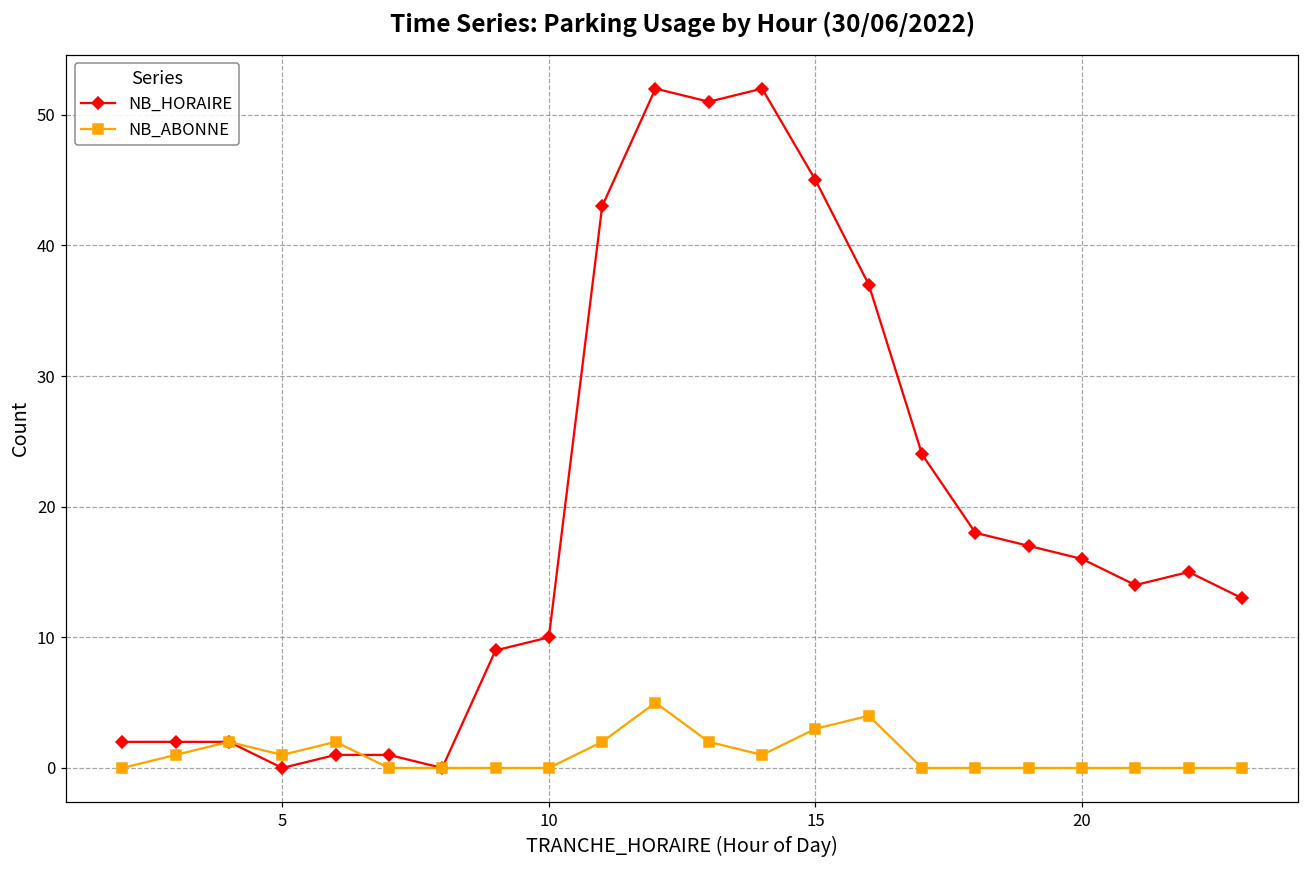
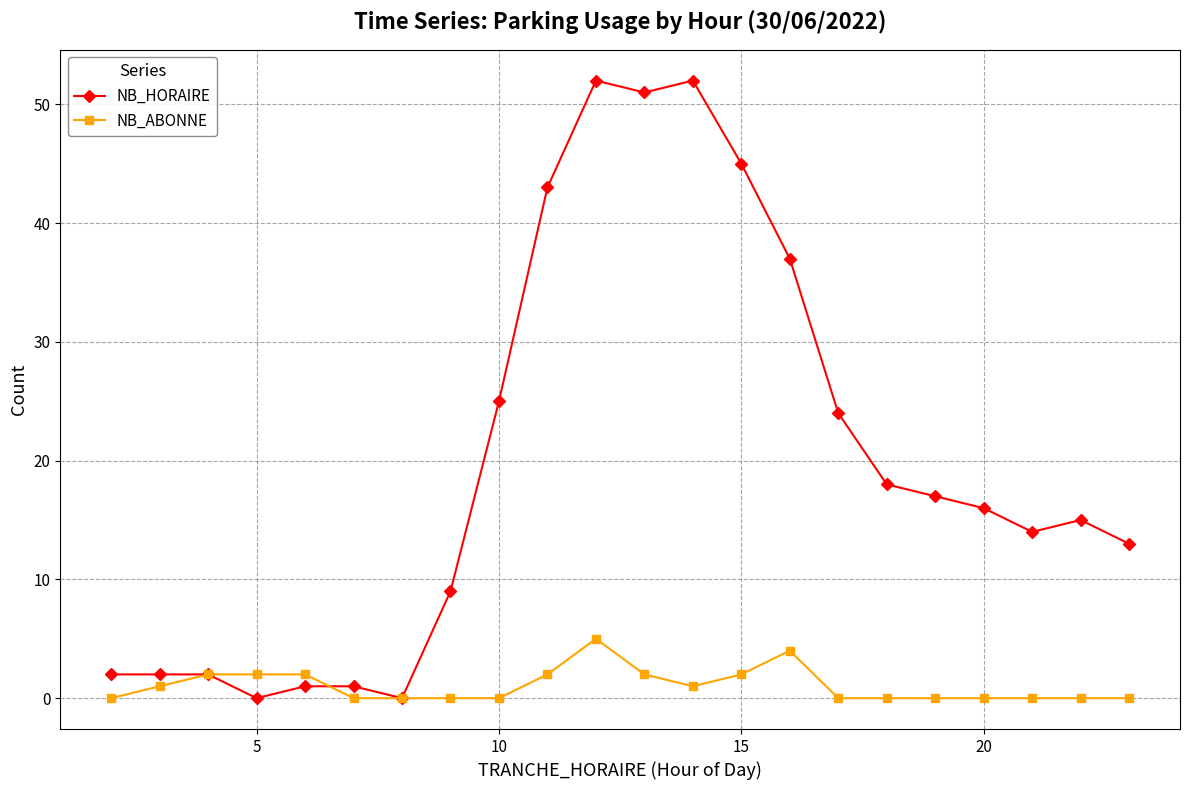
  {
    "NB_HORAIRE": {
      "5": 0,
-     "10": 10,
+     "10": 25,
      "15": 45,
      "20": 16
    },
    "NB_ABONNE": {
-     "5": 1,
+     "5": 2,
      "10": 0,
-     "15": 3,
+     "15": 2,
      "20": 0
    }
  }
